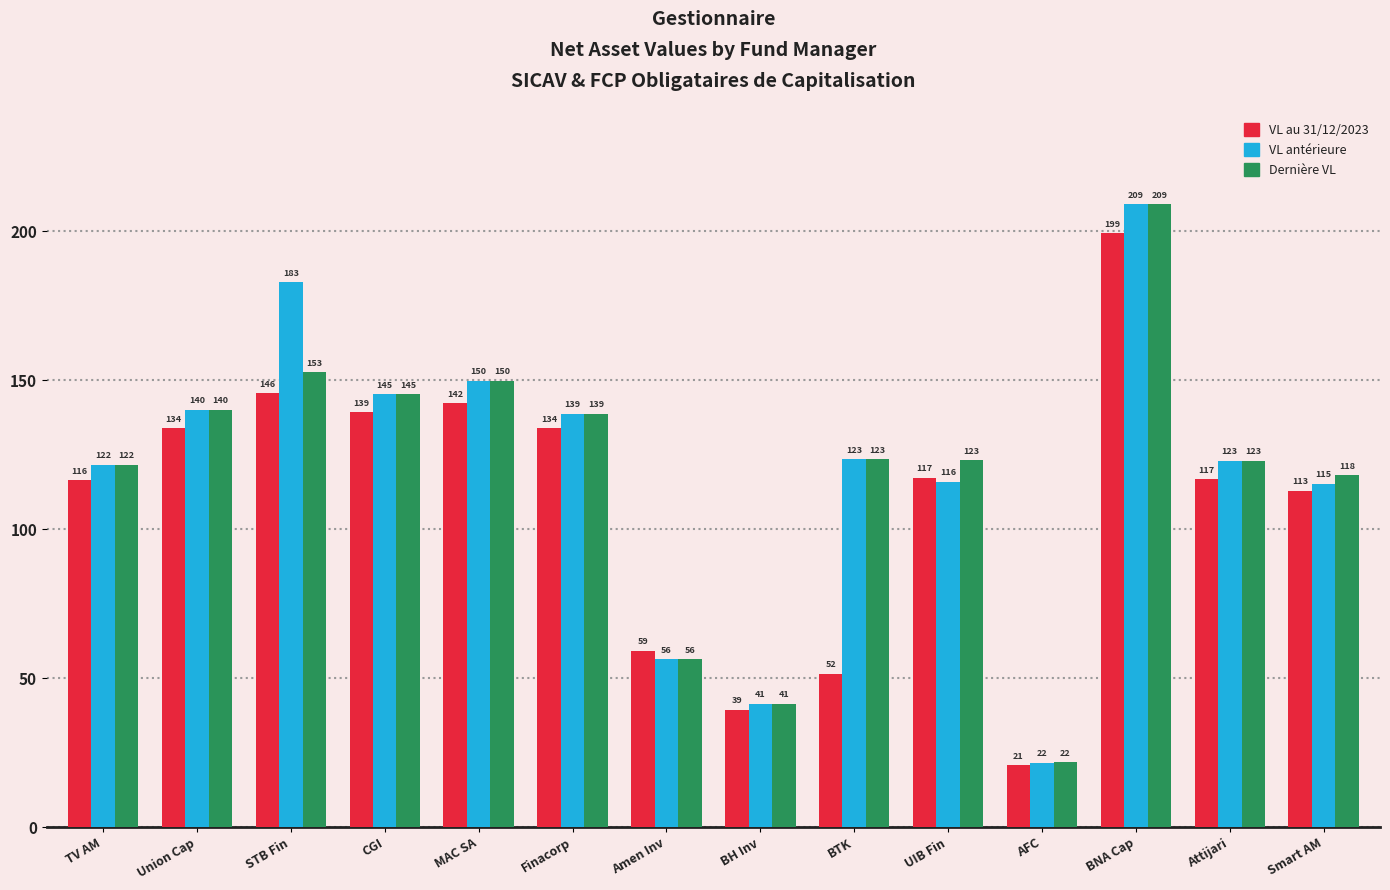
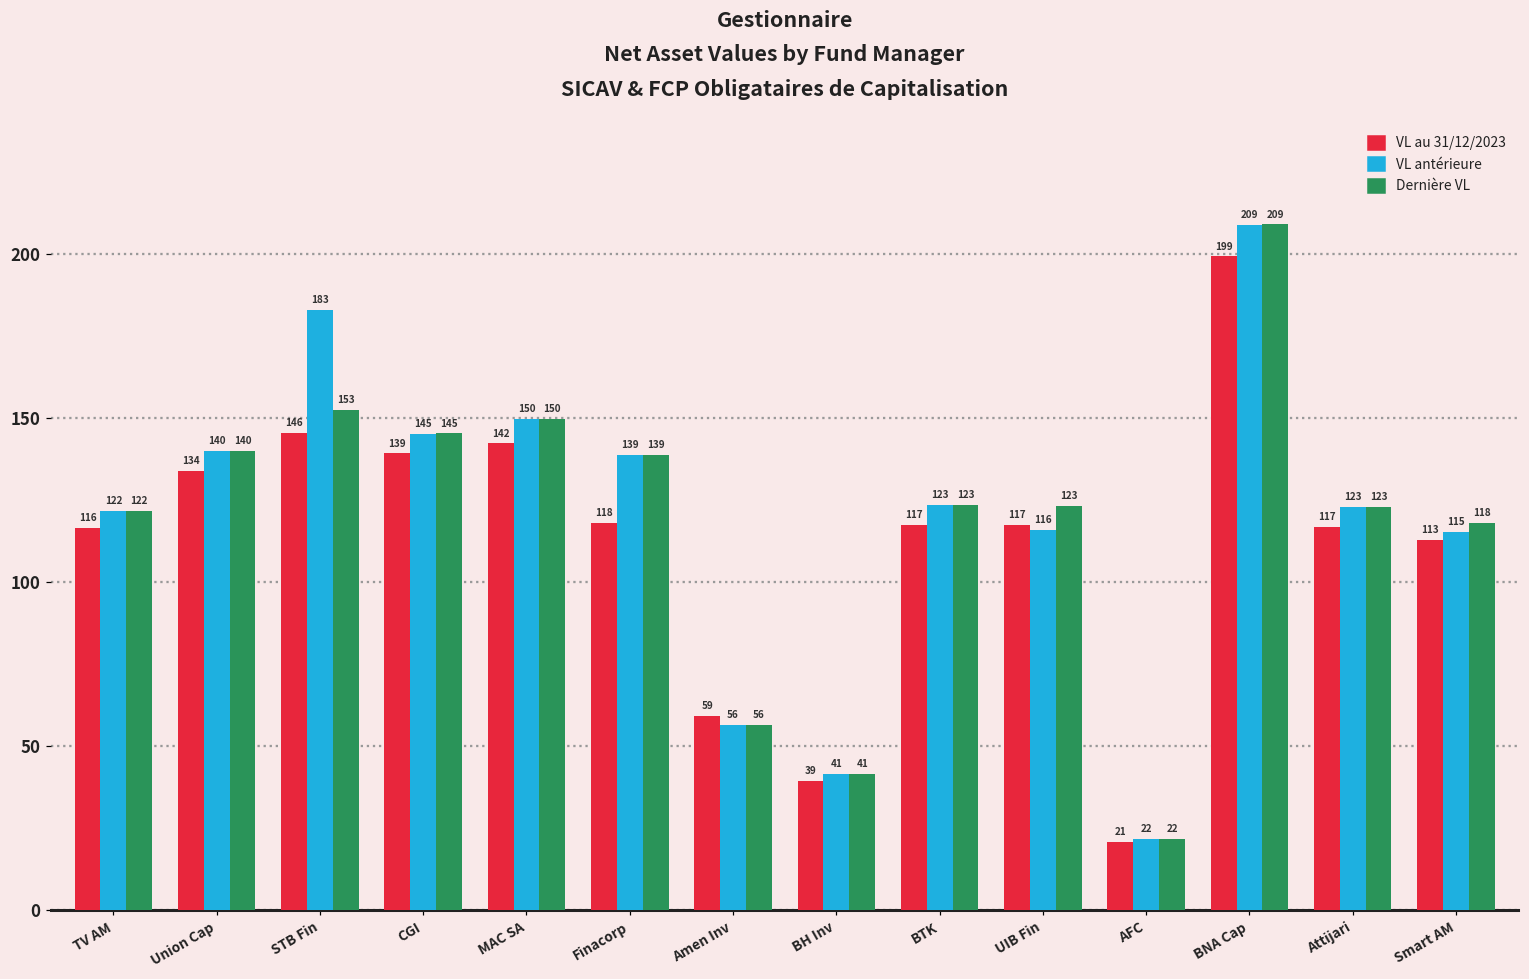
  {
    "VL au 31/12/2023": {
      "TV AM": 116,
      "Union Cap": 134,
      "STB Fin": 146,
      "CGI": 139,
      "MAC SA": 142,
-     "Finacorp": 134,
+     "Finacorp": 118,
      "Amen Inv": 59,
      "BH Inv": 39,
-     "BTK": 52,
+     "BTK": 117,
      "UIB Fin": 117,
      "AFC": 21,
      "BNA Cap": 199,
      "Attijari": 117,
      "Smart AM": 113
    },
    "VL antérieure": {
      "TV AM": 122,
      "Union Cap": 140,
      "STB Fin": 183,
      "CGI": 145,
      "MAC SA": 150,
      "Finacorp": 139,
      "Amen Inv": 56,
      "BH Inv": 41,
      "BTK": 123,
      "UIB Fin": 116,
      "AFC": 22,
      "BNA Cap": 209,
      "Attijari": 123,
      "Smart AM": 115
    },
    "Dernière VL": {
      "TV AM": 122,
      "Union Cap": 140,
      "STB Fin": 153,
      "CGI": 145,
      "MAC SA": 150,
      "Finacorp": 139,
      "Amen Inv": 56,
      "BH Inv": 41,
      "BTK": 123,
      "UIB Fin": 123,
      "AFC": 22,
      "BNA Cap": 209,
      "Attijari": 123,
      "Smart AM": 118
    }
  }
